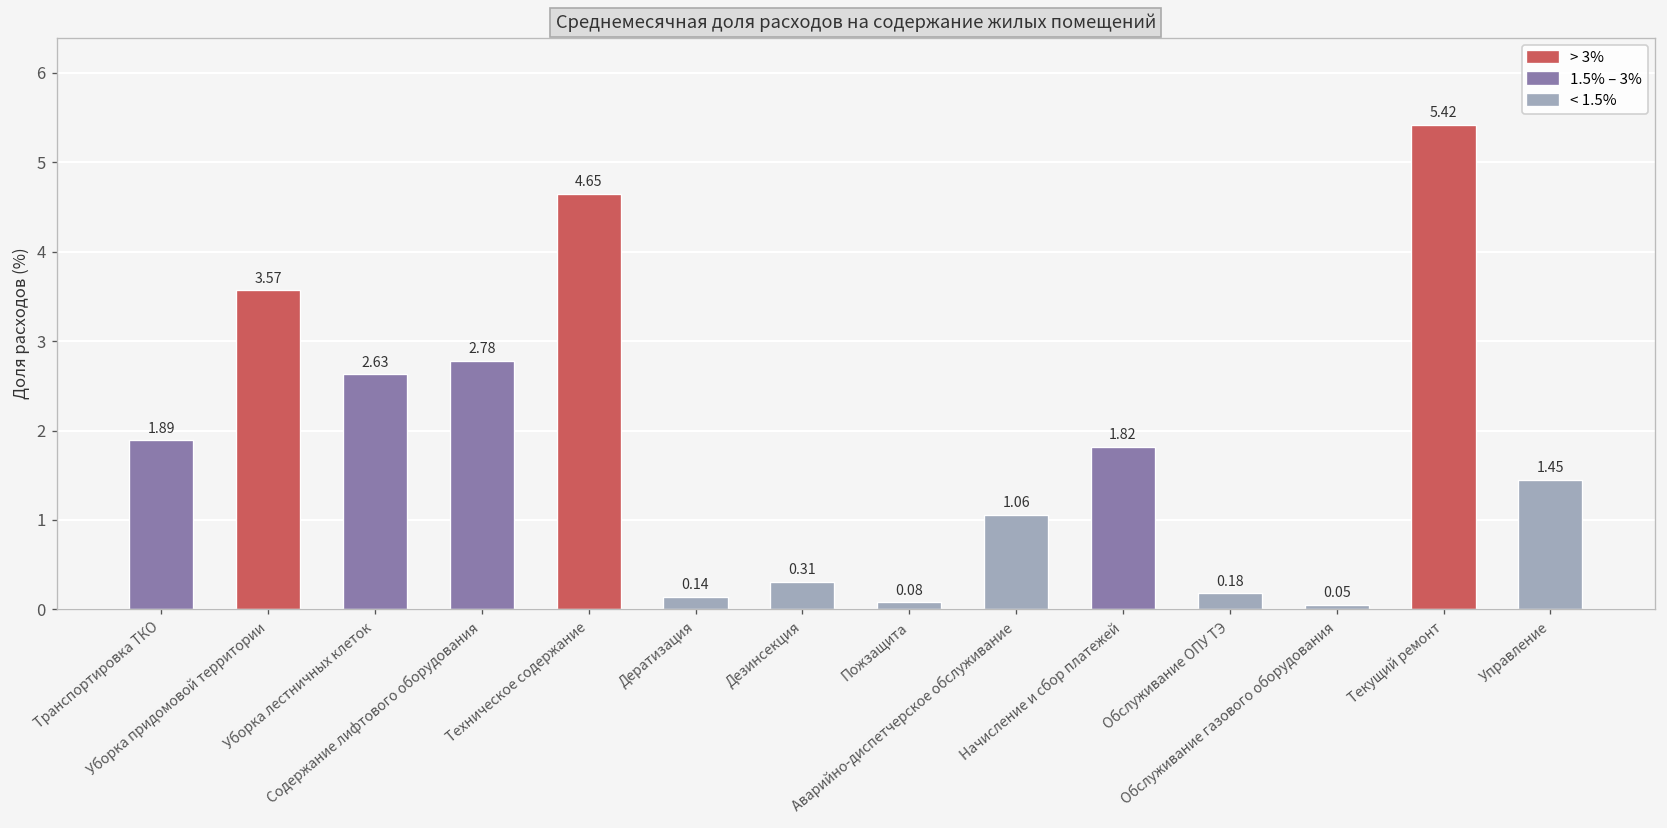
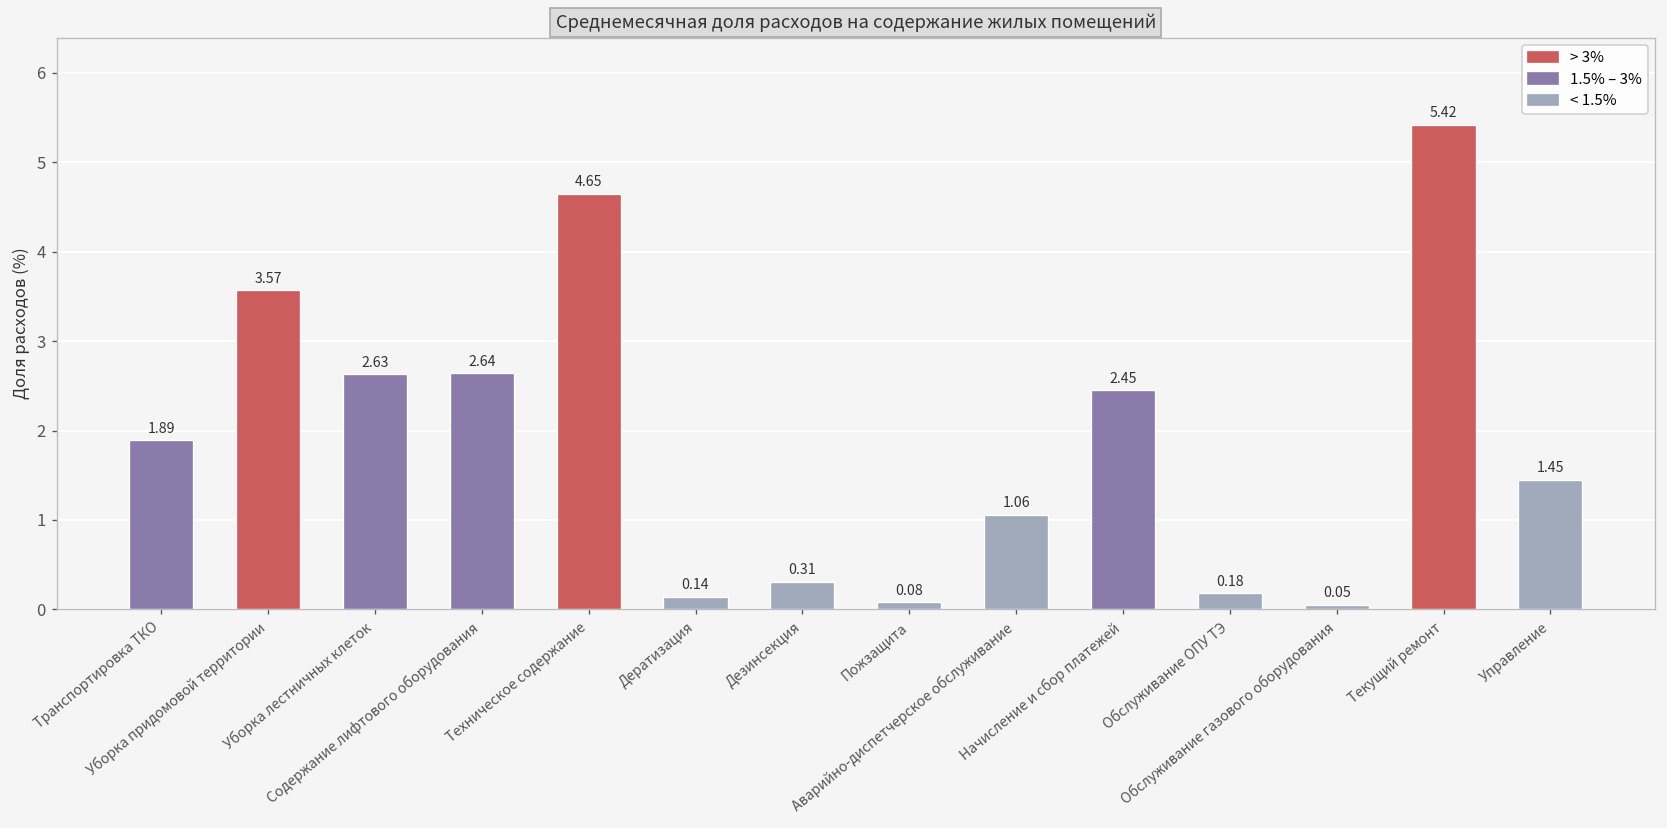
  {
    "Транспортировка ТКО": 1.89,
    "Уборка придомовой территории": 3.57,
    "Уборка лестничных клеток": 2.63,
-   "Содержание лифтового оборудования": 2.78,
+   "Содержание лифтового оборудования": 2.64,
    "Техническое содержание": 4.65,
    "Дератизация": 0.14,
    "Дезинсекция": 0.31,
    "Пожзащита": 0.08,
    "Аварийно-диспетчерское обслуживание": 1.06,
-   "Начисление и сбор платежей": 1.82,
+   "Начисление и сбор платежей": 2.45,
    "Обслуживание ОПУ ТЭ": 0.18,
    "Обслуживание газового оборудования": 0.05,
    "Текущий ремонт": 5.42,
    "Управление": 1.45
  }
